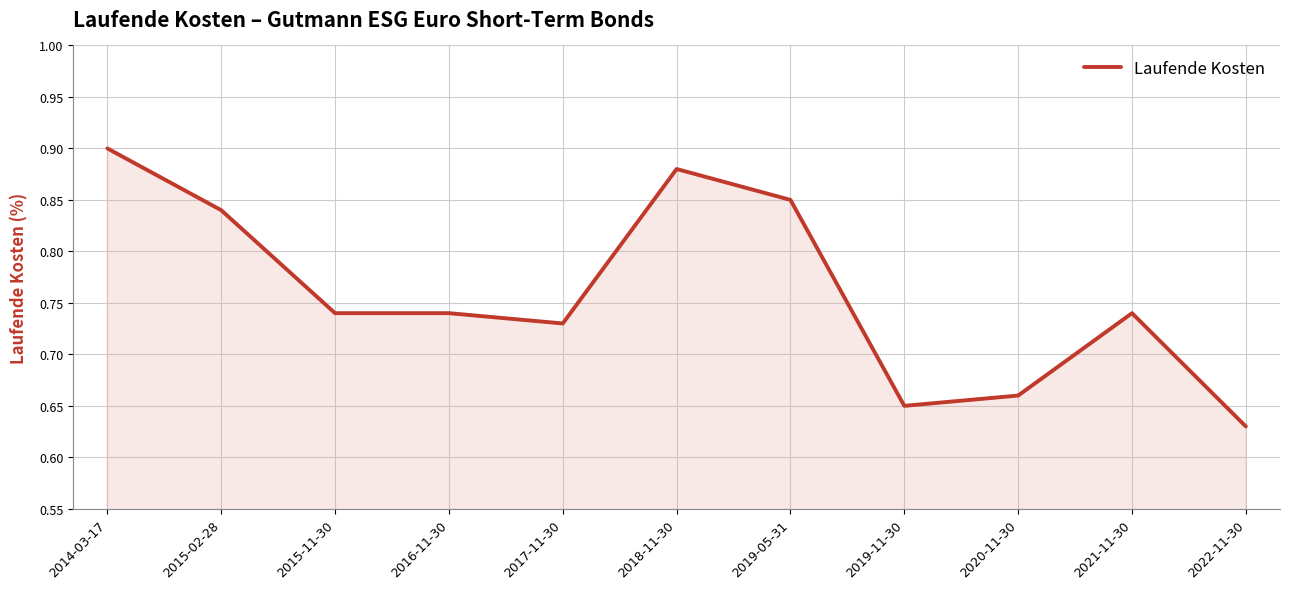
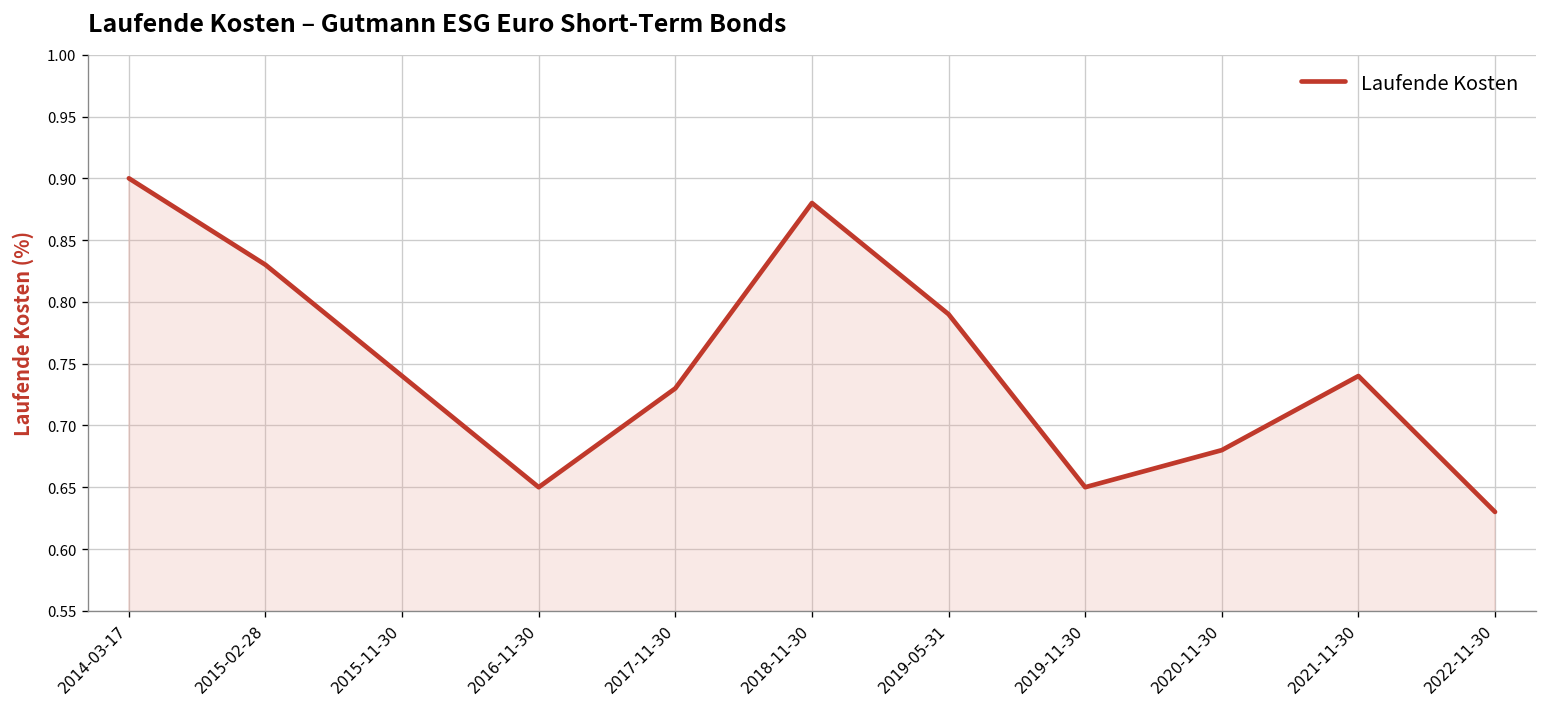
  {
    "2014-03-17": 0.90,
-   "2015-02-28": 0.84,
+   "2015-02-28": 0.83,
    "2015-11-30": 0.74,
-   "2016-11-30": 0.74,
+   "2016-11-30": 0.65,
    "2017-11-30": 0.73,
    "2018-11-30": 0.88,
-   "2019-05-31": 0.85,
+   "2019-05-31": 0.79,
    "2019-11-30": 0.65,
-   "2020-11-30": 0.66,
+   "2020-11-30": 0.68,
    "2021-11-30": 0.74,
    "2022-11-30": 0.63
  }
